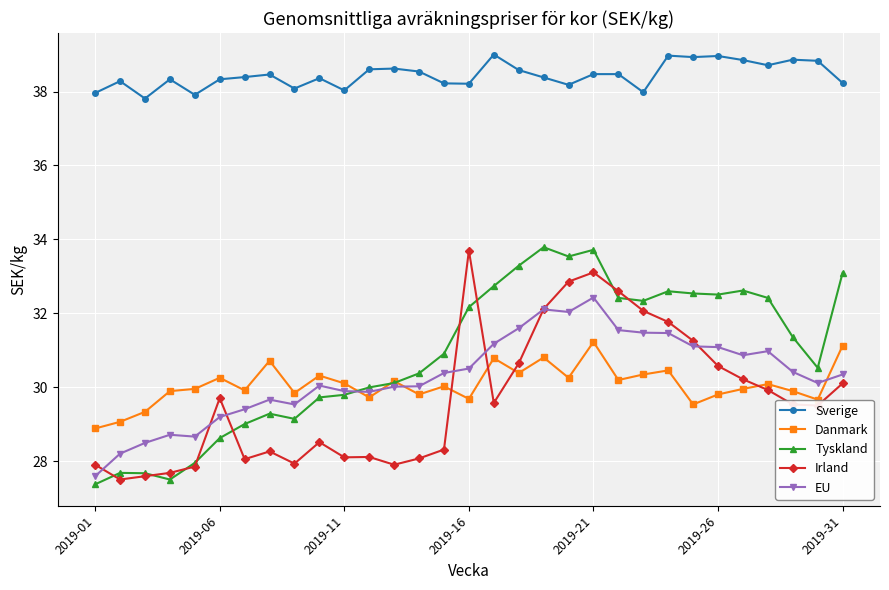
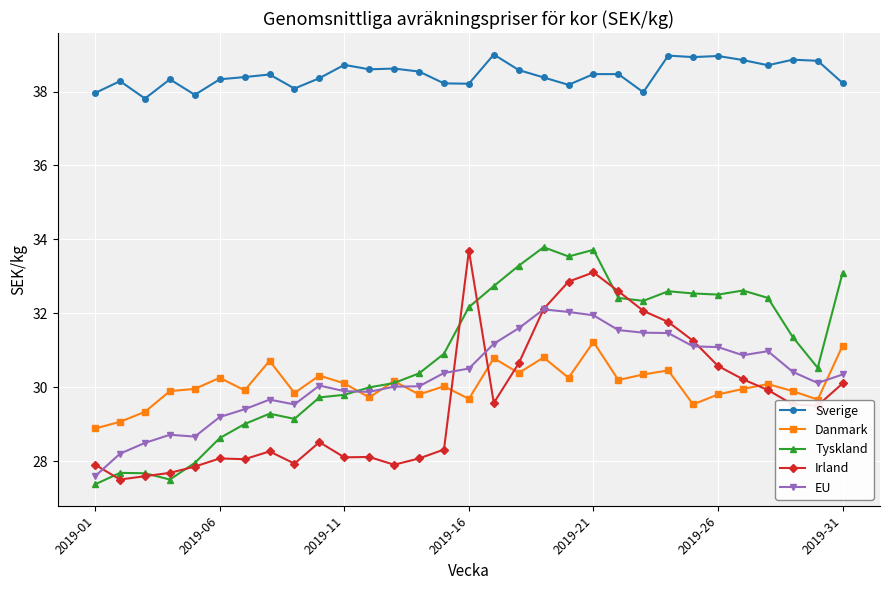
  {
    "Sverige": {
      "2019-01": 38.0,
      "2019-06": 38.3,
-     "2019-11": 38.0,
+     "2019-11": 38.7,
      "2019-16": 38.2,
      "2019-21": 38.5,
      "2019-26": 39.0,
      "2019-31": 38.2
    },
    "Danmark": {
      "2019-01": 28.9,
      "2019-06": 30.3,
      "2019-11": 30.1,
      "2019-16": 29.7,
      "2019-21": 31.2,
      "2019-26": 29.8,
      "2019-31": 31.1
    },
    "Tyskland": {
      "2019-01": 27.4,
      "2019-06": 28.6,
      "2019-11": 29.8,
      "2019-16": 32.2,
      "2019-21": 33.7,
      "2019-26": 32.5,
      "2019-31": 33.1
    },
    "Irland": {
      "2019-01": 27.9,
-     "2019-06": 29.7,
+     "2019-06": 28.1,
      "2019-11": 28.1,
      "2019-16": 33.7,
      "2019-21": 33.1,
      "2019-26": 30.6,
      "2019-31": 30.1
    },
    "EU": {
      "2019-01": 27.6,
      "2019-06": 29.2,
      "2019-11": 29.9,
      "2019-16": 30.5,
-     "2019-21": 32.4,
+     "2019-21": 32.0,
      "2019-26": 31.1,
      "2019-31": 30.4
    }
  }
